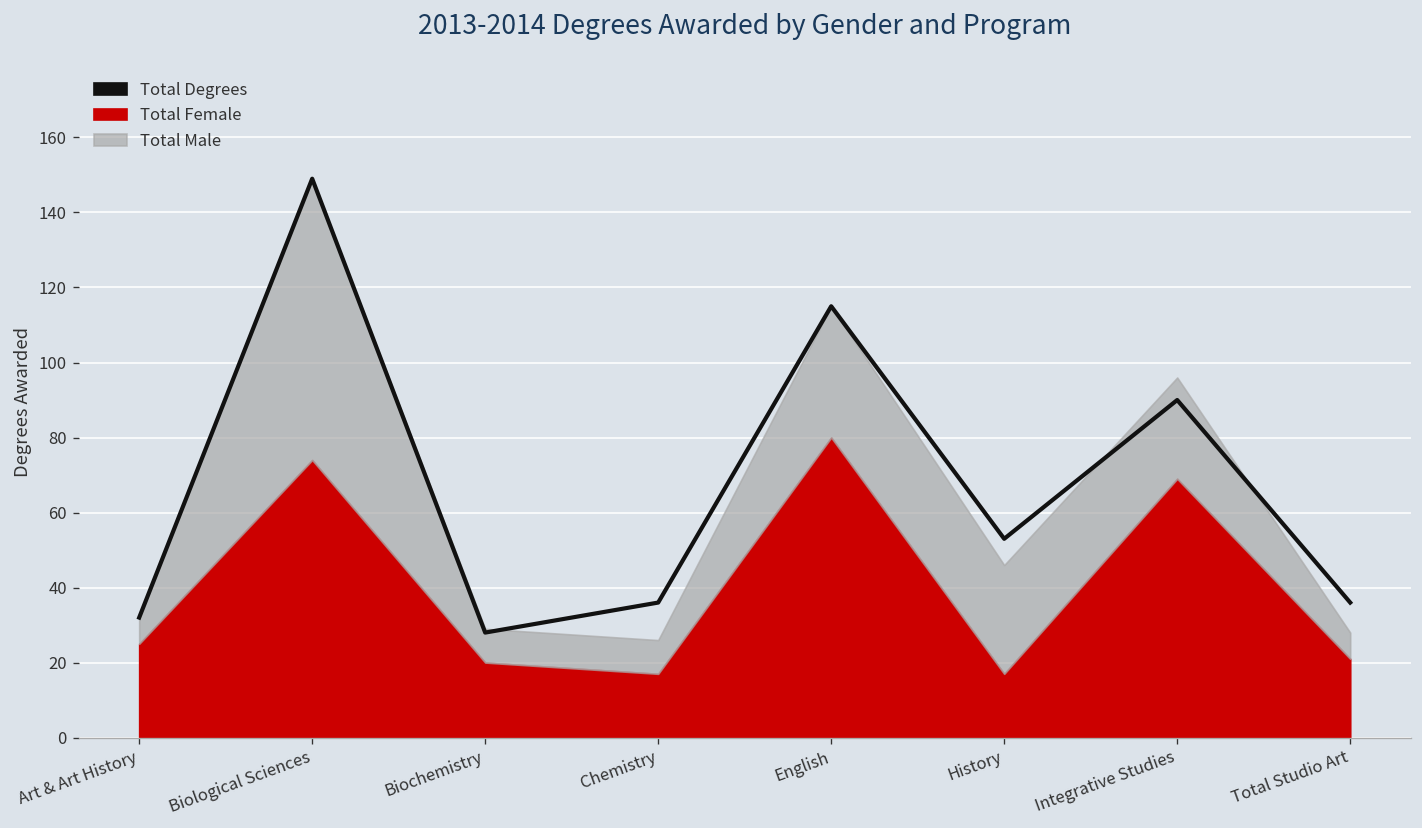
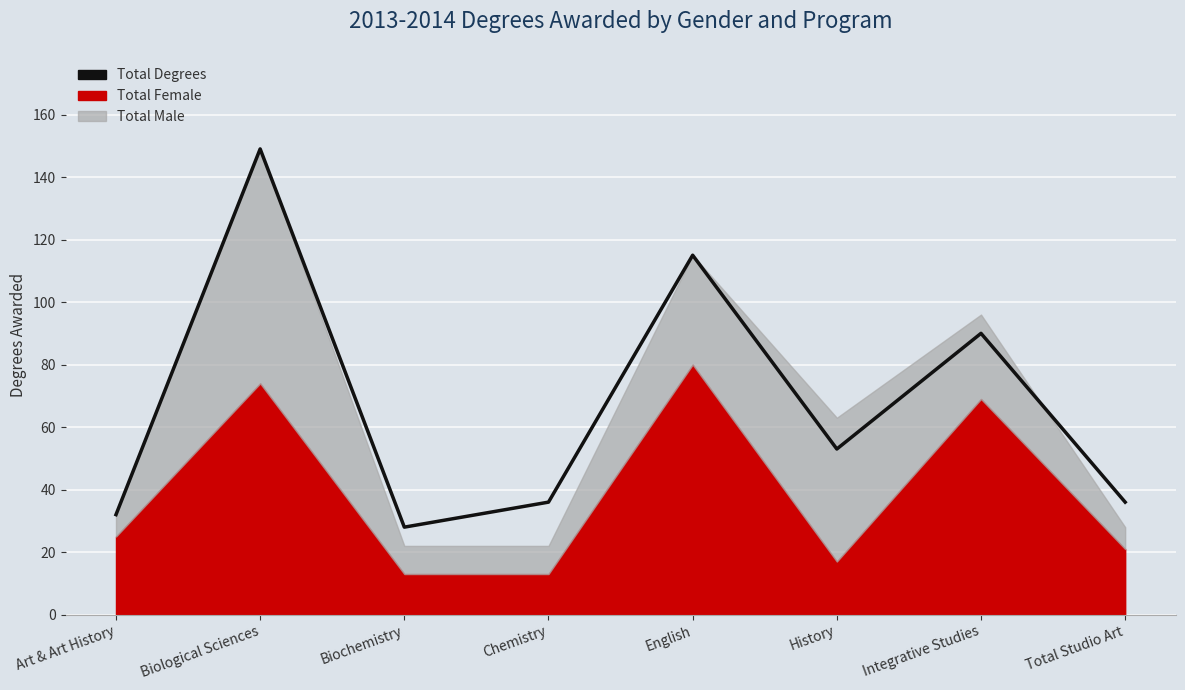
  {
    "Total Female": {
      "Art & Art History": 25,
      "Biological Sciences": 74,
-     "Biochemistry": 20,
-     "Chemistry": 17,
+     "Biochemistry": 13,
+     "Chemistry": 13,
      "English": 80,
      "History": 17,
      "Integrative Studies": 69,
      "Total Studio Art": 21
    },
    "Total Degrees": {
      "Biochemistry": 28,
      "Chemistry": 36,
      "History": 53,
      "Integrative Studies": 90,
      "Total Studio Art": 36
    },
    "Total Male": {
      "Biochemistry": 9,
      "Chemistry": 9,
-     "History": 29,
+     "History": 46,
      "Integrative Studies": 27,
      "Total Studio Art": 7
    }
  }
